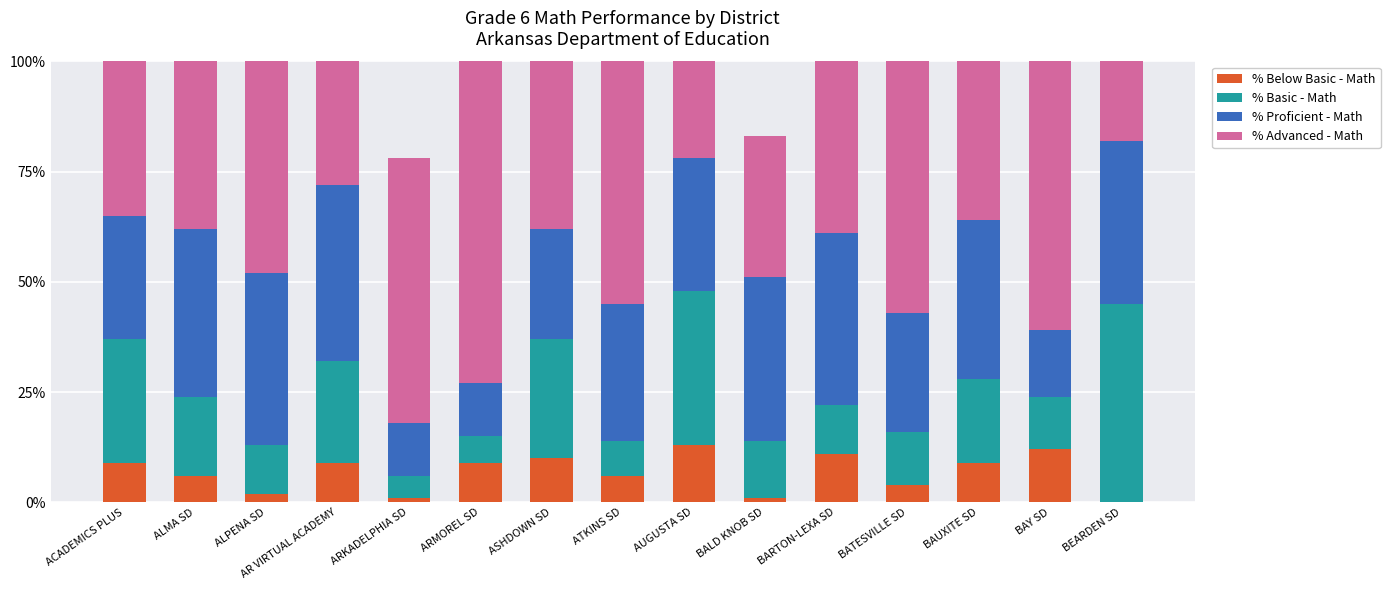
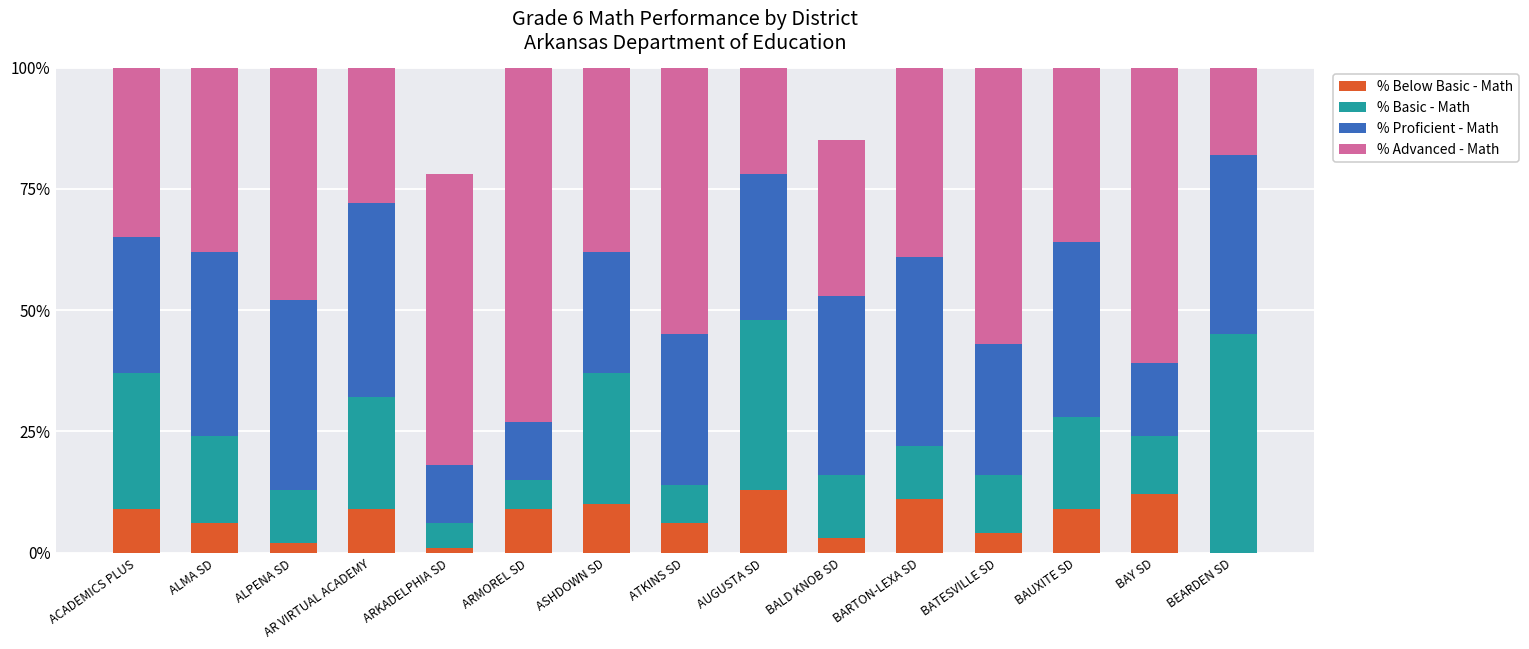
  {
    "% Below Basic - Math": {
      "ACADEMICS PLUS": "9%",
      "ALMA SD": "6%",
      "ALPENA SD": "2%",
      "AR VIRTUAL ACADEMY": "9%",
      "ARKADELPHIA SD": "1%",
      "ARMOREL SD": "9%",
      "ASHDOWN SD": "10%",
      "ATKINS SD": "6%",
      "AUGUSTA SD": "13%",
-     "BALD KNOB SD": "1%",
+     "BALD KNOB SD": "3%",
      "BARTON-LEXA SD": "11%",
      "BATESVILLE SD": "4%",
      "BAUXITE SD": "9%",
      "BAY SD": "12%",
      "BEARDEN SD": "0%"
    },
    "% Basic - Math": {
      "ACADEMICS PLUS": "28%",
      "ALMA SD": "18%",
      "ALPENA SD": "11%",
      "AR VIRTUAL ACADEMY": "23%",
      "ARKADELPHIA SD": "5%",
      "ARMOREL SD": "6%",
      "ASHDOWN SD": "27%",
      "ATKINS SD": "8%",
      "AUGUSTA SD": "35%",
      "BALD KNOB SD": "13%",
      "BARTON-LEXA SD": "11%",
      "BATESVILLE SD": "12%",
      "BAUXITE SD": "19%",
      "BAY SD": "12%",
      "BEARDEN SD": "45%"
    },
    "% Proficient - Math": {
      "ACADEMICS PLUS": "28%",
      "ALMA SD": "38%",
      "ALPENA SD": "39%",
      "AR VIRTUAL ACADEMY": "40%",
      "ARKADELPHIA SD": "12%",
      "ARMOREL SD": "12%",
      "ASHDOWN SD": "25%",
      "ATKINS SD": "31%",
      "AUGUSTA SD": "30%",
      "BALD KNOB SD": "37%",
      "BARTON-LEXA SD": "39%",
      "BATESVILLE SD": "27%",
      "BAUXITE SD": "36%",
      "BAY SD": "15%",
      "BEARDEN SD": "37%"
    },
    "% Advanced - Math": {
      "ACADEMICS PLUS": "35%",
      "ALPENA SD": "48%",
      "AR VIRTUAL ACADEMY": "28%",
      "ARKADELPHIA SD": "60%",
      "ASHDOWN SD": "38%",
      "BALD KNOB SD": "32%",
      "BARTON-LEXA SD": "39%",
      "BATESVILLE SD": "57%",
      "BEARDEN SD": "18%"
    }
  }
